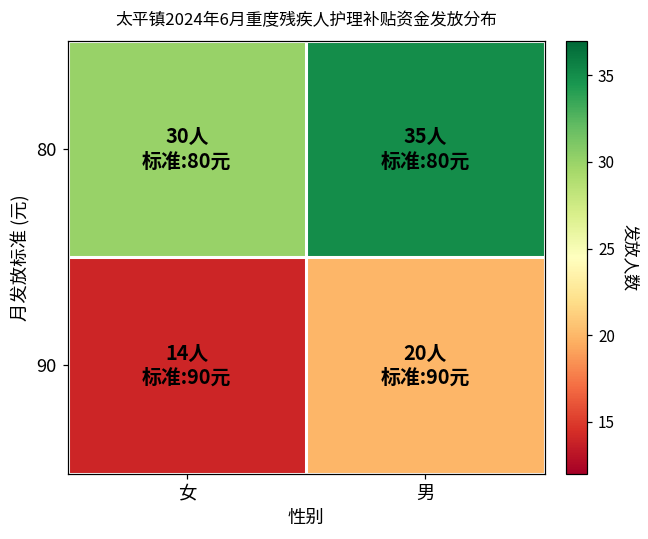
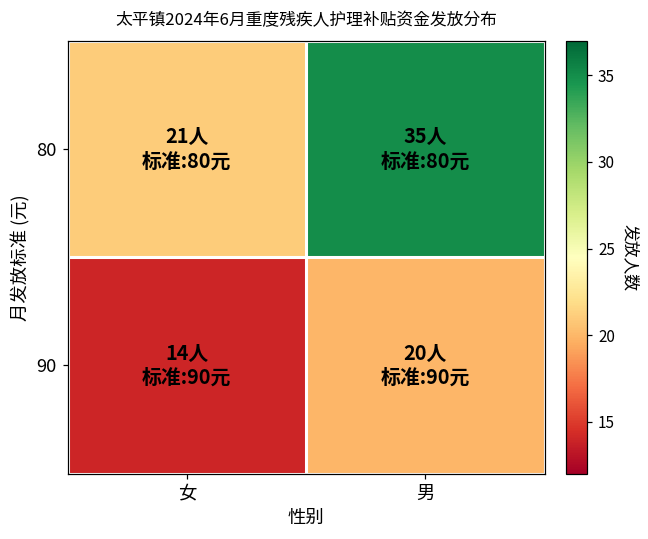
  {
    "80": {
-     "女": "30人"
+     "女": "21人"
    }
  }
